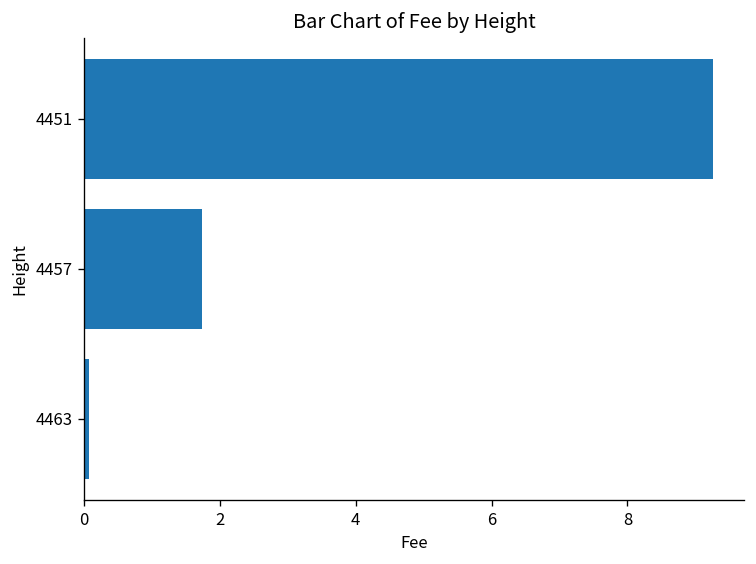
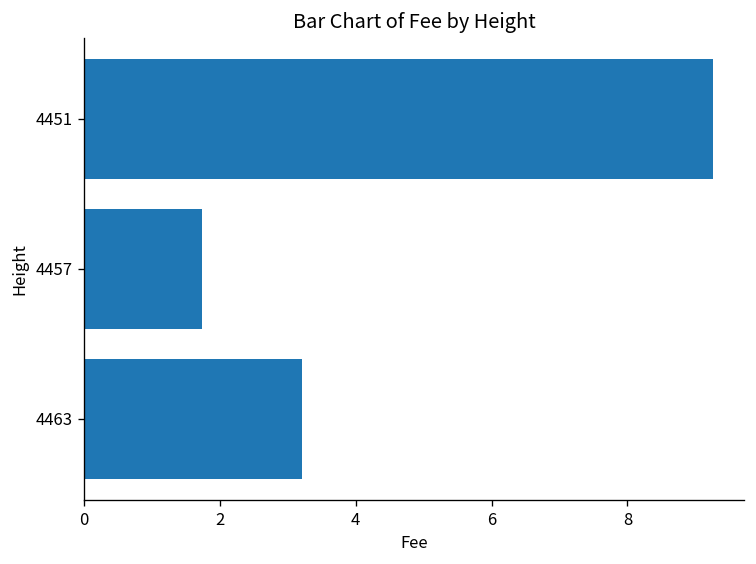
  {
    "4451": 9.3,
    "4457": 1.7,
-   "4463": 0.1
+   "4463": 3.2
  }
